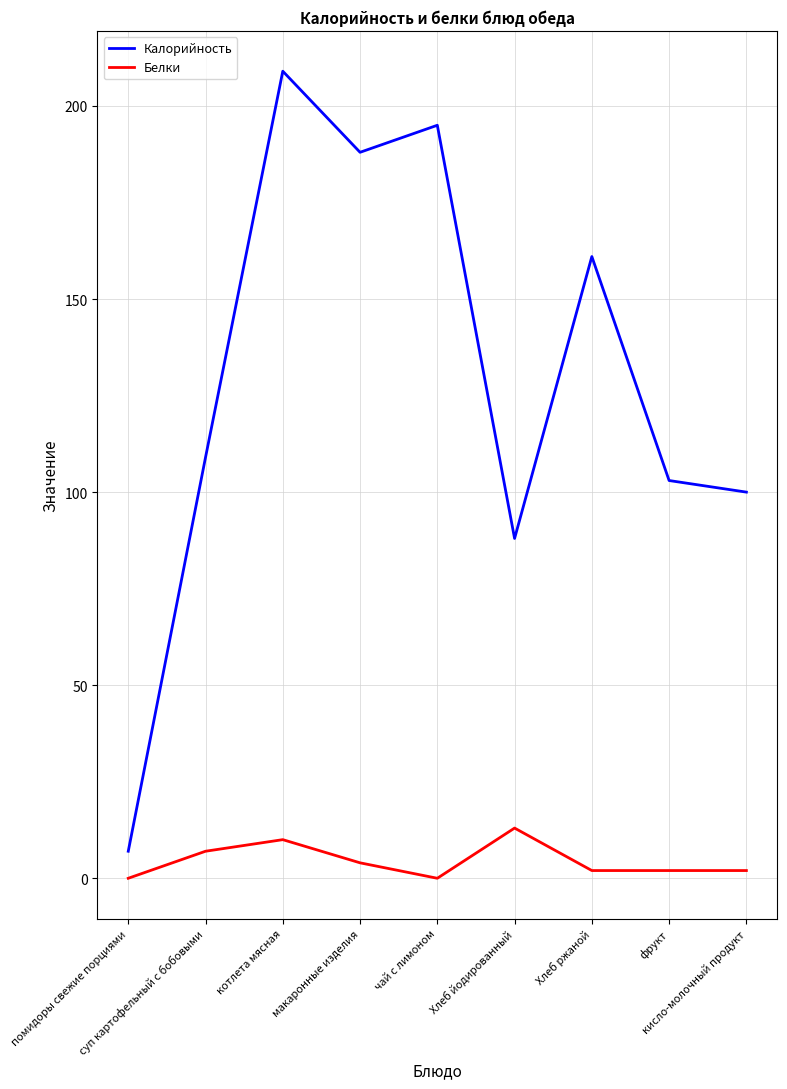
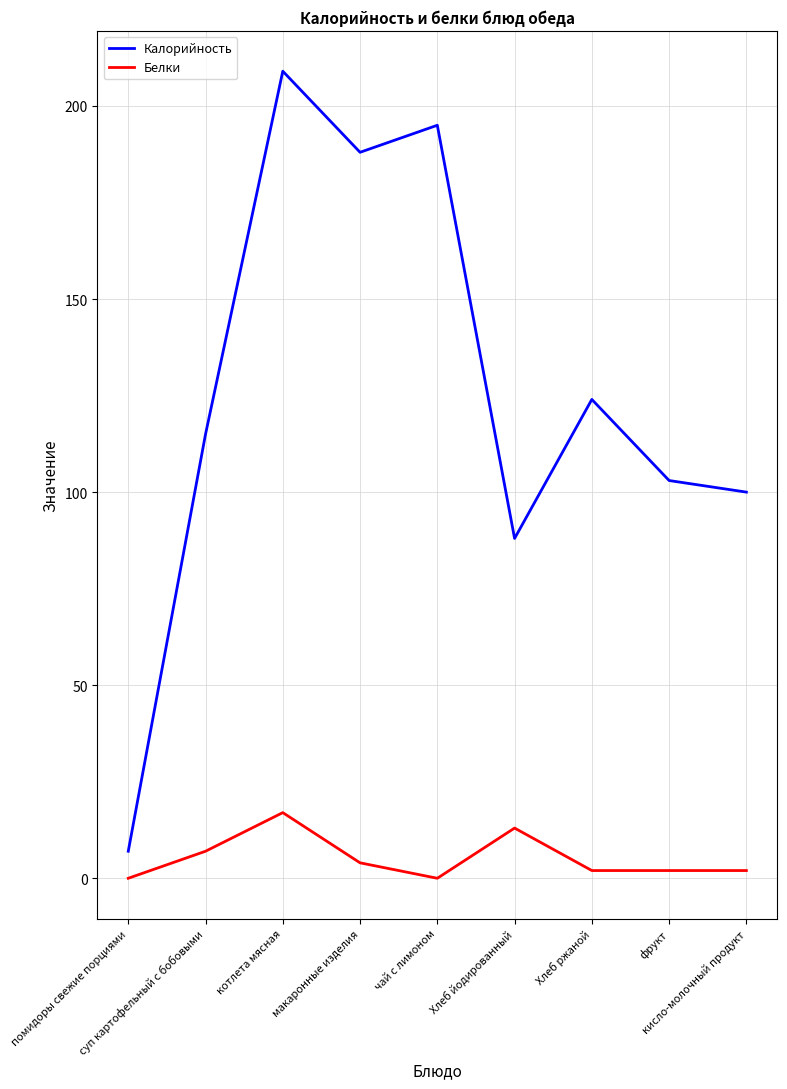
  {
    "Калорийность": {
      "помидоры свежие порциями": 7,
-     "суп картофельный с бобовыми": 109,
+     "суп картофельный с бобовыми": 115,
      "котлета мясная": 209,
      "макаронные изделия": 188,
      "чай с лимоном": 195,
      "Хлеб йодированный": 88,
-     "Хлеб ржаной": 161,
+     "Хлеб ржаной": 124,
      "фрукт": 103,
      "кисло-молочный продукт": 100
    },
    "Белки": {
      "помидоры свежие порциями": 0,
      "суп картофельный с бобовыми": 7,
-     "котлета мясная": 10,
+     "котлета мясная": 17,
      "макаронные изделия": 4,
      "чай с лимоном": 0,
      "Хлеб йодированный": 13,
      "Хлеб ржаной": 2,
      "фрукт": 2,
      "кисло-молочный продукт": 2
    }
  }
